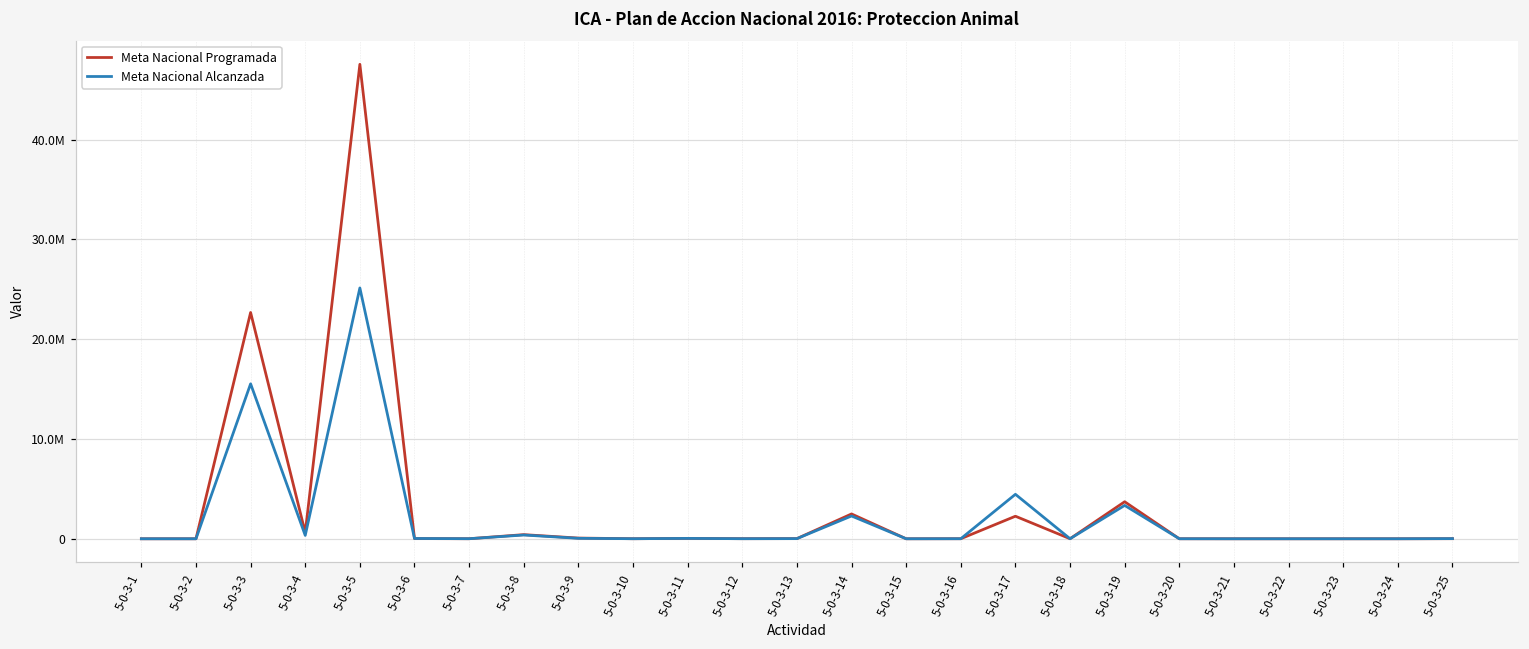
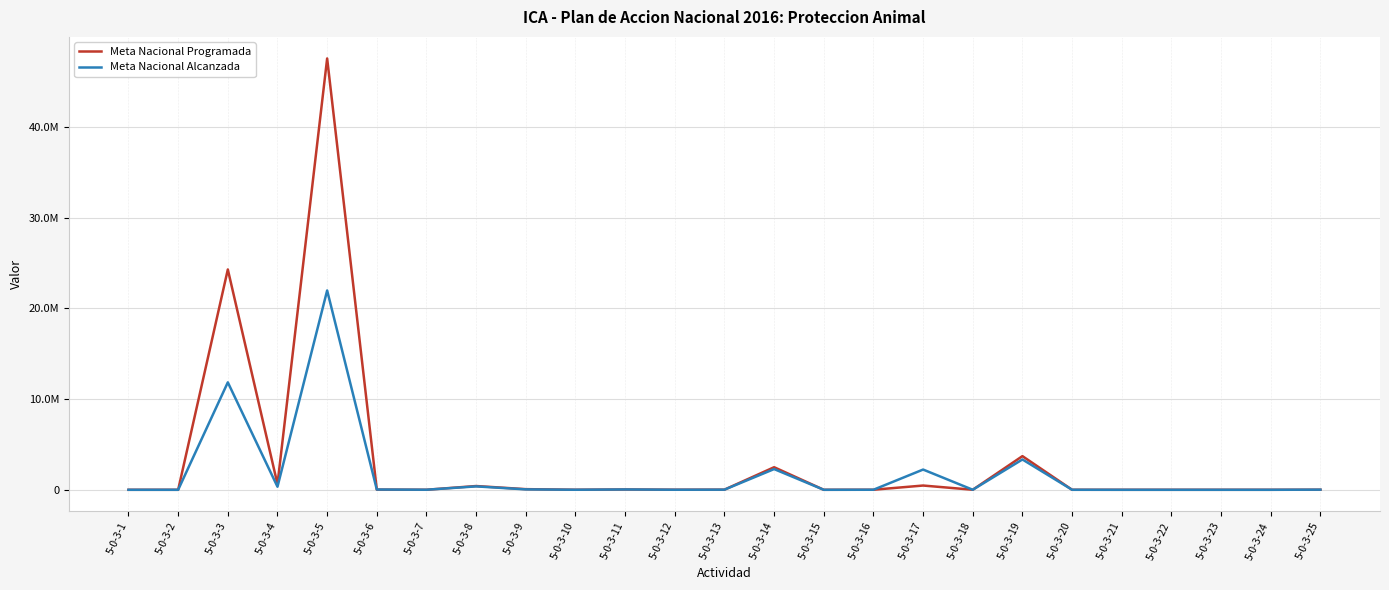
  {
    "Meta Nacional Programada": {
-     "5-0-3-3": 23000000,
+     "5-0-3-3": 24000000,
      "5-0-3-5": 48000000,
-     "5-0-3-17": 2000000,
+     "5-0-3-17": 0,
      "5-0-3-19": 4000000
    },
    "Meta Nacional Alcanzada": {
-     "5-0-3-3": 16000000,
-     "5-0-3-5": 25000000,
-     "5-0-3-17": 4000000,
+     "5-0-3-3": 12000000,
+     "5-0-3-5": 22000000,
+     "5-0-3-17": 2000000,
      "5-0-3-19": 3000000
    }
  }
